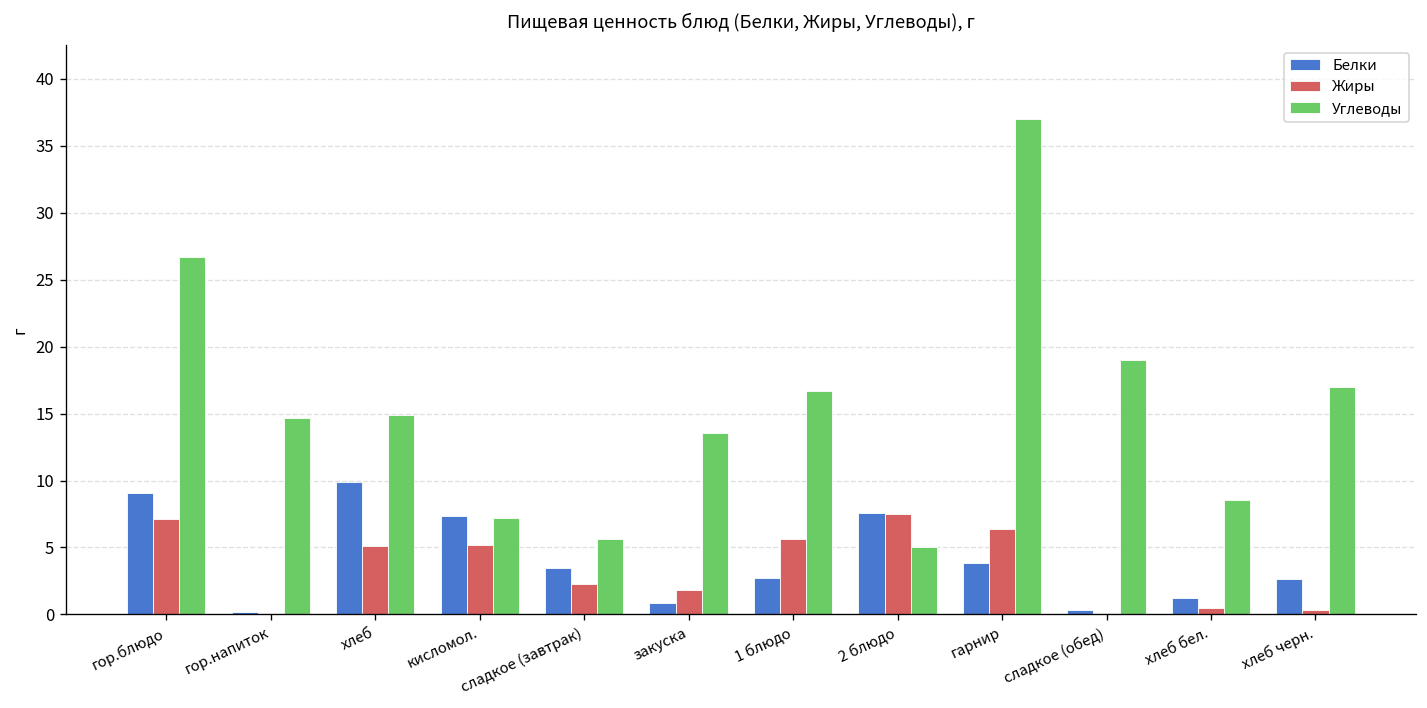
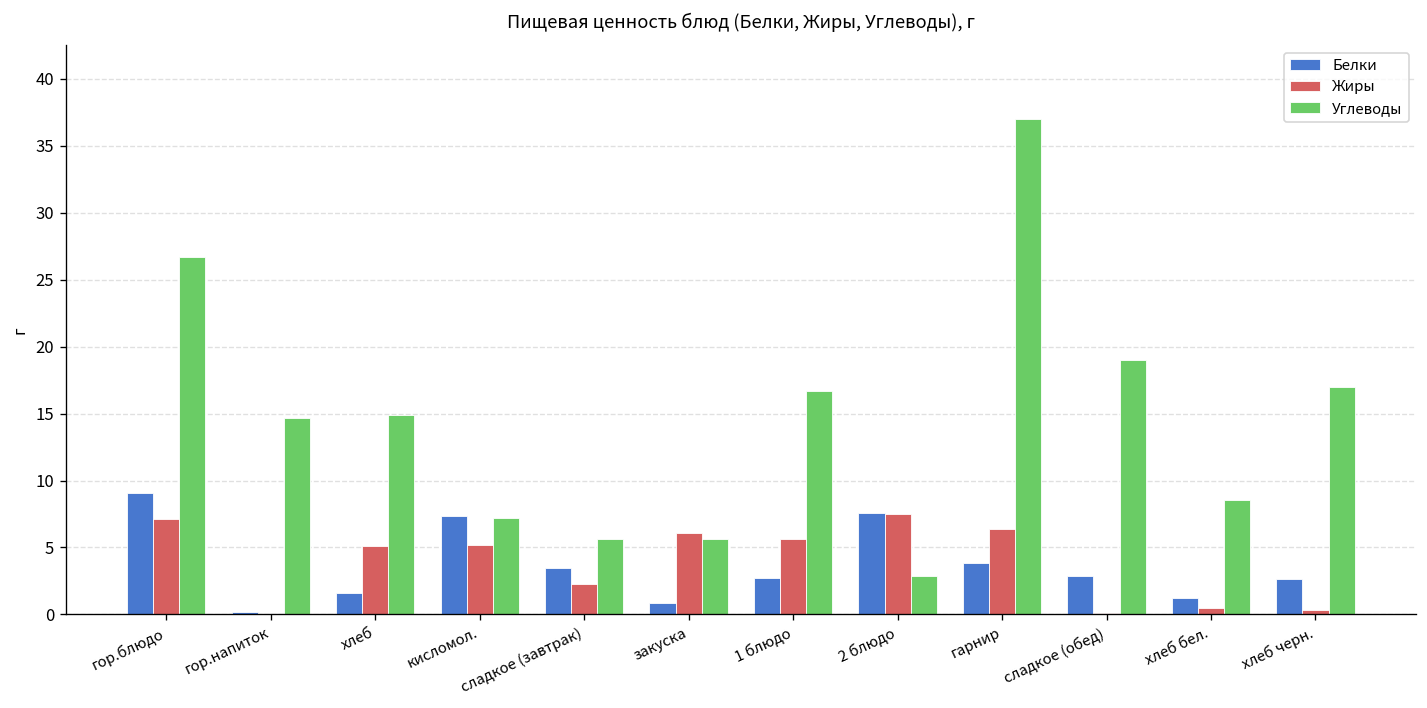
  {
    "Белки": {
      "гор.блюдо": 9.1,
-     "хлеб": 9.9,
+     "хлеб": 1.6,
      "кисломол.": 7.3,
      "сладкое (завтрак)": 3.5,
      "закуска": 0.9,
      "1 блюдо": 2.8,
      "2 блюдо": 7.6,
      "гарнир": 3.8,
-     "сладкое (обед)": 0.3,
+     "сладкое (обед)": 2.9,
      "хлеб бел.": 1.3,
      "хлеб черн.": 2.7
    },
    "Жиры": {
      "гор.блюдо": 7.1,
      "гор.напиток": 0.0,
      "хлеб": 5.1,
      "кисломол.": 5.2,
      "сладкое (завтрак)": 2.3,
-     "закуска": 1.8,
+     "закуска": 6.1,
      "1 блюдо": 5.6,
      "2 блюдо": 7.5,
      "гарнир": 6.4,
      "хлеб бел.": 0.5,
      "хлеб черн.": 0.4
    },
    "Углеводы": {
      "гор.блюдо": 26.7,
      "гор.напиток": 14.7,
      "хлеб": 14.9,
      "кисломол.": 7.2,
      "сладкое (завтрак)": 5.6,
-     "закуска": 13.5,
+     "закуска": 5.6,
      "1 блюдо": 16.7,
-     "2 блюдо": 5.0,
+     "2 блюдо": 2.9,
      "гарнир": 37.0,
      "сладкое (обед)": 19.0,
      "хлеб бел.": 8.6,
      "хлеб черн.": 17.0
    }
  }
